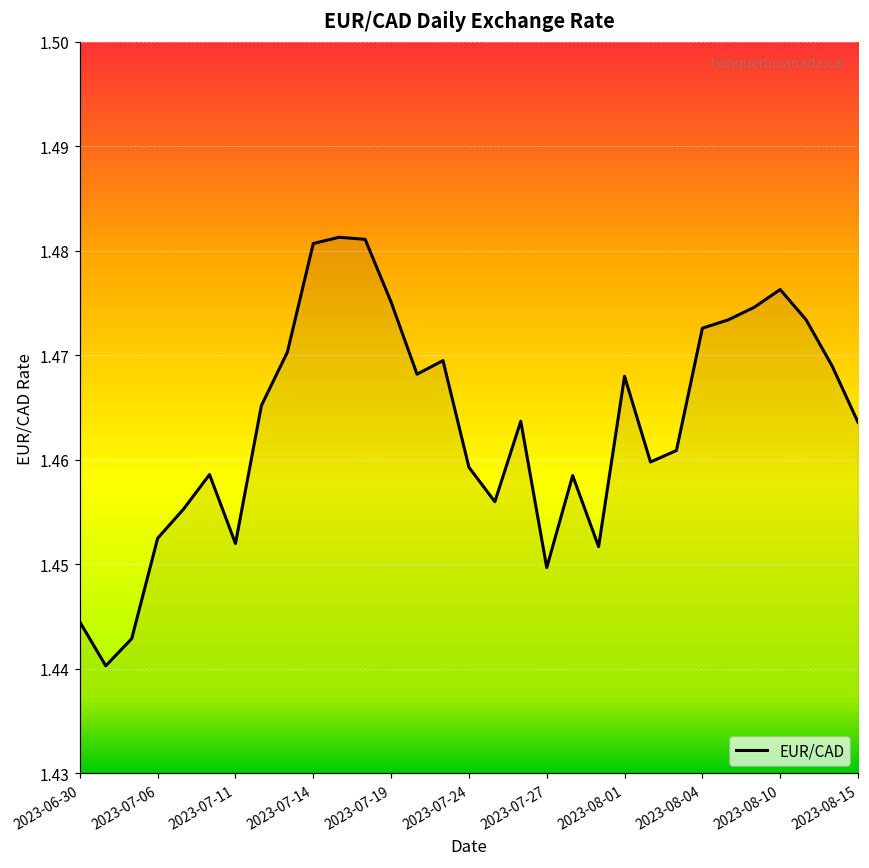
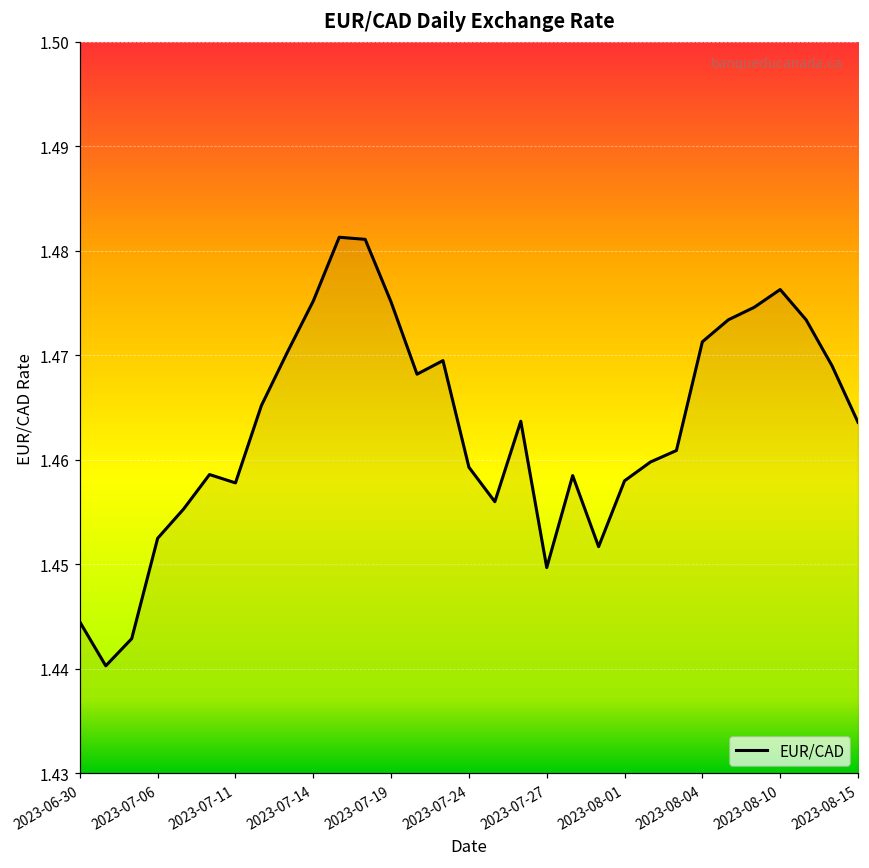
  {
    "2023-06-30": 1.445,
    "2023-07-06": 1.453,
-   "2023-07-11": 1.452,
-   "2023-07-14": 1.481,
+   "2023-07-11": 1.458,
+   "2023-07-14": 1.475,
    "2023-07-19": 1.475,
    "2023-07-24": 1.459,
    "2023-07-27": 1.450,
-   "2023-08-01": 1.468,
-   "2023-08-04": 1.473,
+   "2023-08-01": 1.458,
+   "2023-08-04": 1.471,
    "2023-08-10": 1.476,
    "2023-08-15": 1.464
  }
